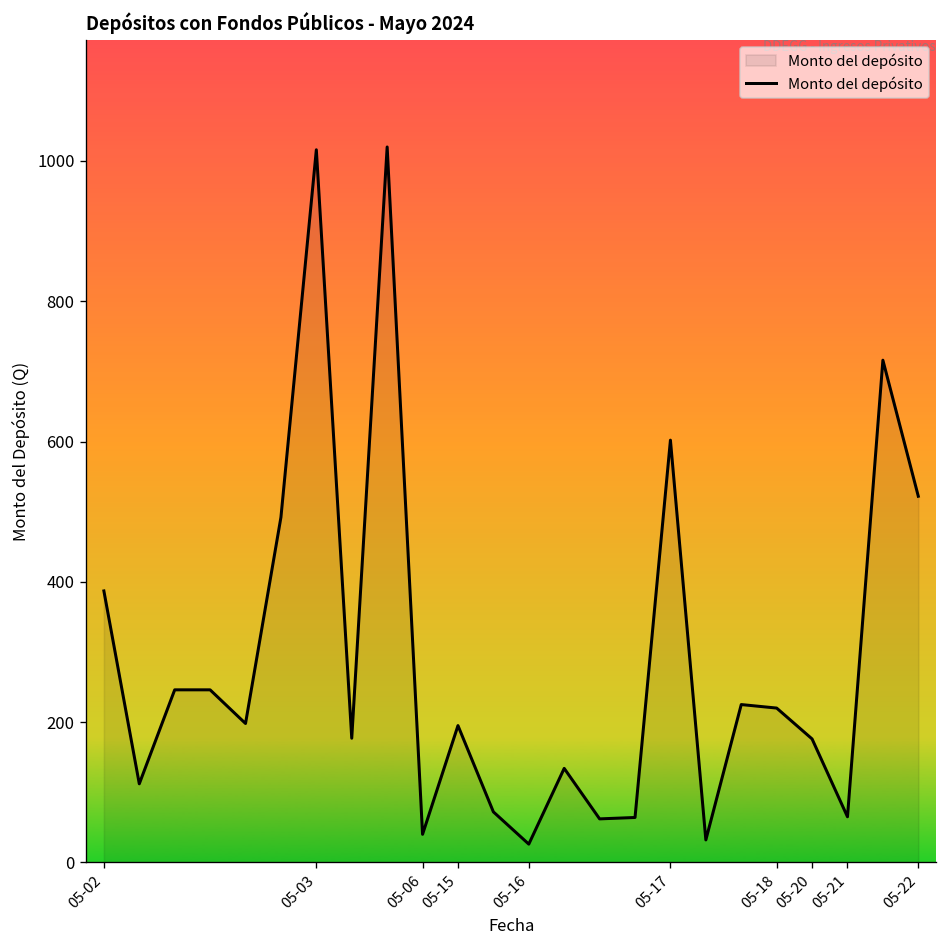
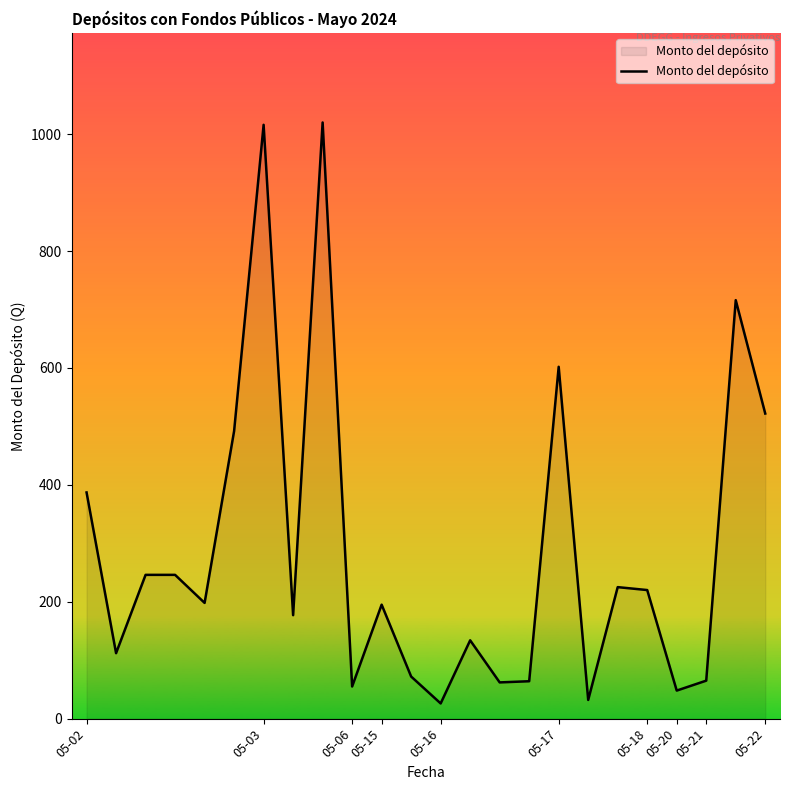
  {
    "05-02": 390,
    "05-03": 1020,
-   "05-06": 40,
+   "05-06": 60,
    "05-15": 200,
    "05-16": 30,
    "05-17": 600,
    "05-18": 220,
-   "05-20": 180,
+   "05-20": 50,
    "05-21": 70,
    "05-22": 520
  }
